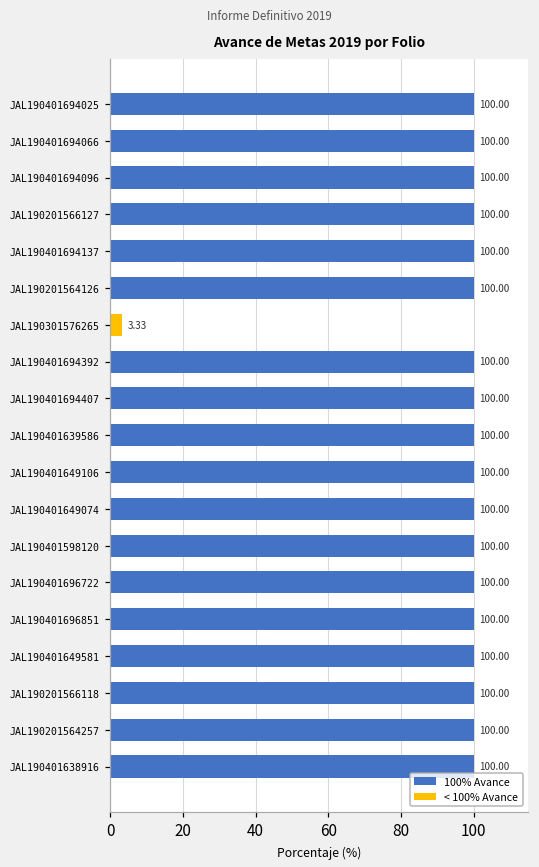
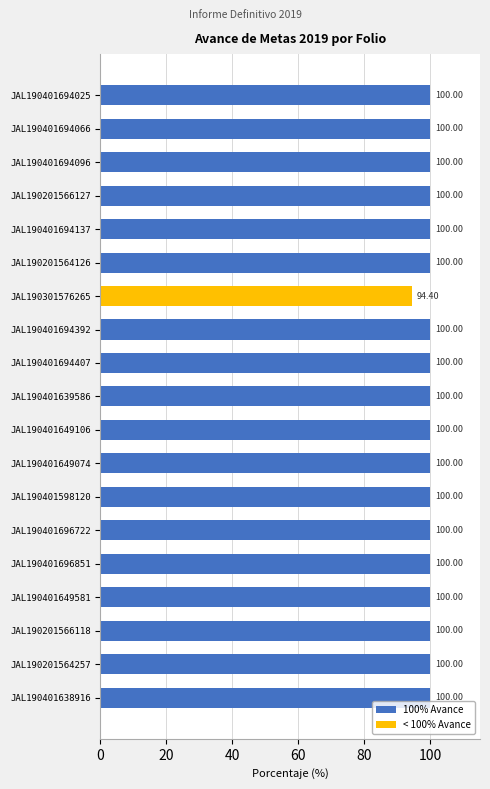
  {
    "JAL190401694025": 100.00,
    "JAL190401694066": 100.00,
    "JAL190401694096": 100.00,
    "JAL190201566127": 100.00,
    "JAL190401694137": 100.00,
    "JAL190201564126": 100.00,
-   "JAL190301576265": 3.33,
+   "JAL190301576265": 94.40,
    "JAL190401694392": 100.00,
    "JAL190401694407": 100.00,
    "JAL190401639586": 100.00,
    "JAL190401649106": 100.00,
    "JAL190401649074": 100.00,
    "JAL190401598120": 100.00,
    "JAL190401696722": 100.00,
    "JAL190401696851": 100.00,
    "JAL190401649581": 100.00,
    "JAL190201566118": 100.00,
    "JAL190201564257": 100.00
  }
